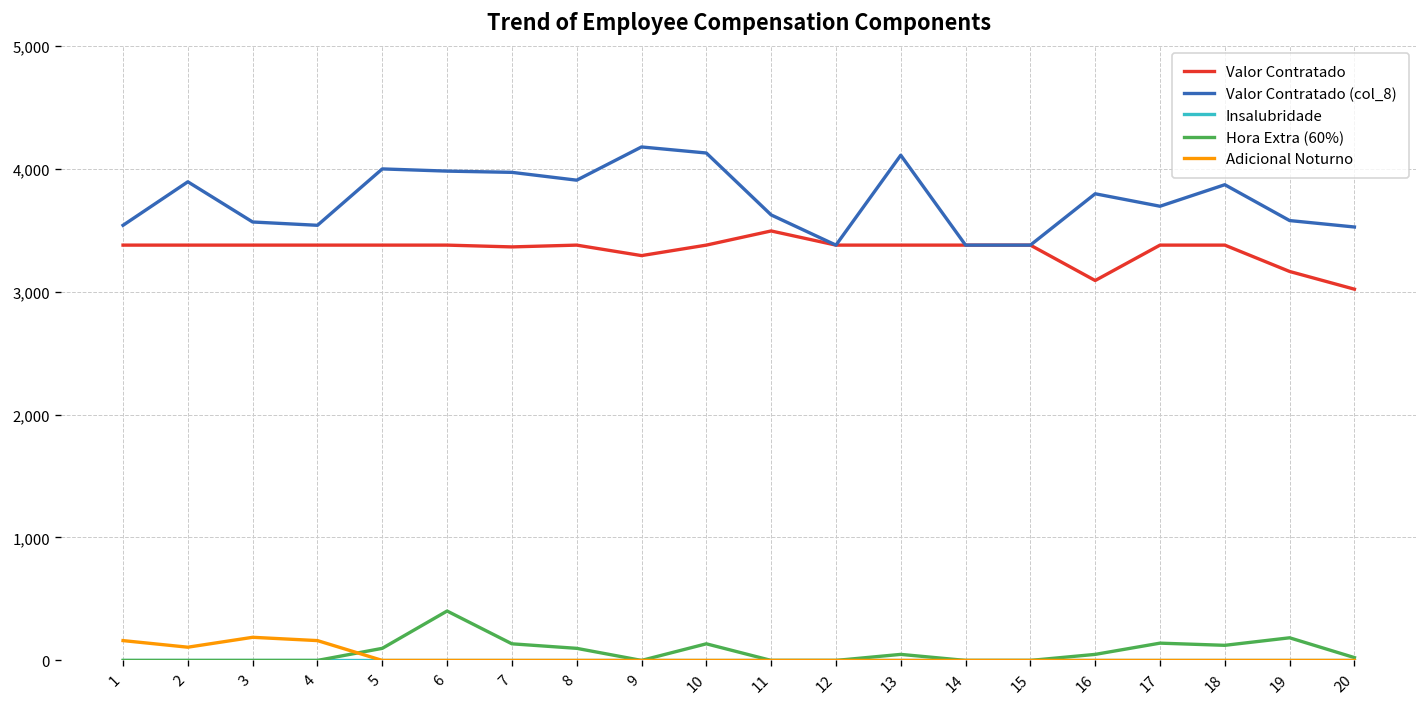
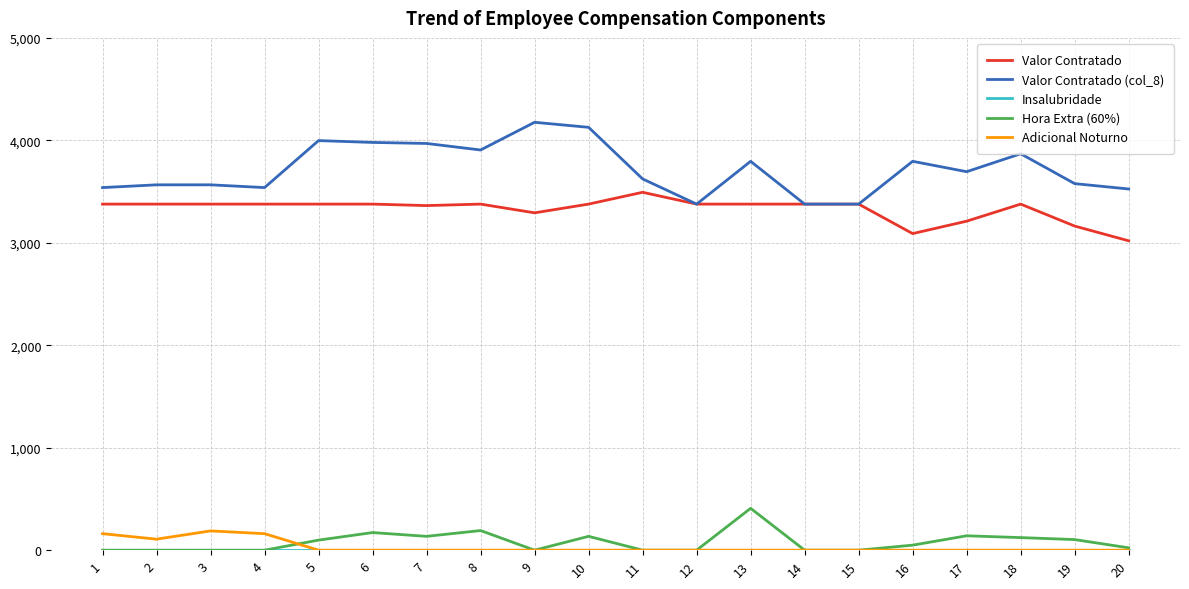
  {
    "Valor Contratado": {
      "1": "3,380",
      "2": "3,380",
      "3": "3,380",
      "4": "3,380",
      "5": "3,380",
      "6": "3,380",
      "7": "3,360",
      "8": "3,380",
      "9": "3,290",
      "10": "3,380",
      "11": "3,490",
      "13": "3,380",
      "16": "3,090",
-     "17": "3,380",
+     "17": "3,210",
      "18": "3,380",
      "19": "3,160",
      "20": "3,020"
    },
    "Valor Contratado (col_8)": {
      "1": "3,540",
-     "2": "3,890",
+     "2": "3,570",
      "3": "3,570",
      "4": "3,540",
      "5": "4,000",
      "6": "3,980",
      "7": "3,970",
      "8": "3,910",
      "9": "4,180",
      "10": "4,130",
      "11": "3,620",
-     "13": "4,110",
+     "13": "3,800",
      "16": "3,800",
      "17": "3,690",
      "19": "3,580",
      "20": "3,530"
    },
    "Hora Extra (60%)": {
      "5": "100",
-     "6": "400",
+     "6": "170",
      "7": "140",
-     "8": "100",
+     "8": "190",
      "10": "140",
-     "13": "50",
+     "13": "410",
      "16": "50",
      "17": "140",
      "18": "120",
-     "19": "180"
+     "19": "100"
    },
    "Adicional Noturno": {
      "1": "160",
      "2": "110",
      "3": "190",
      "4": "160"
    }
  }
